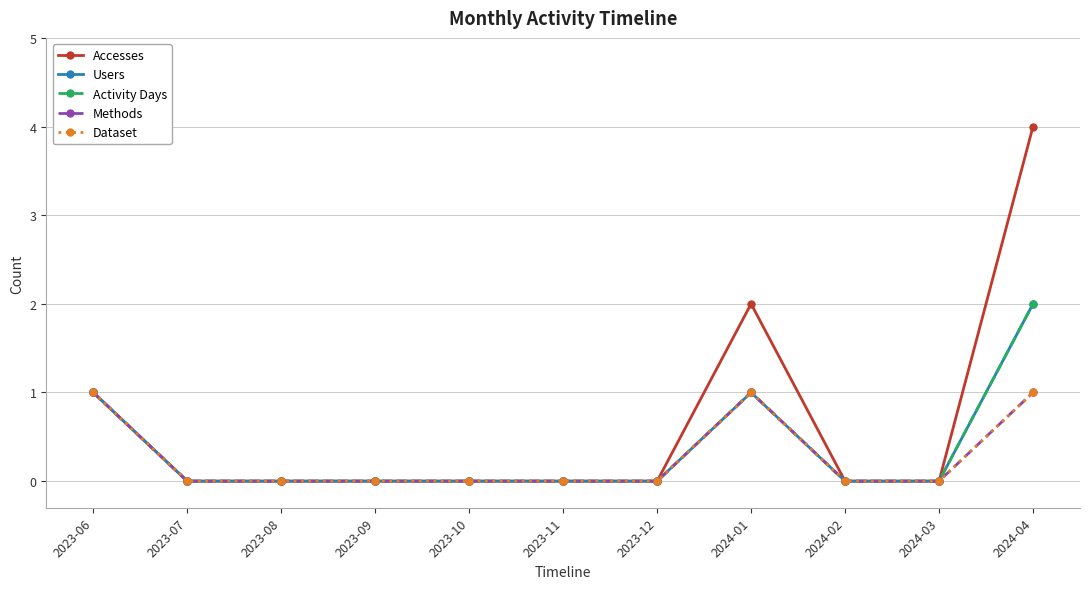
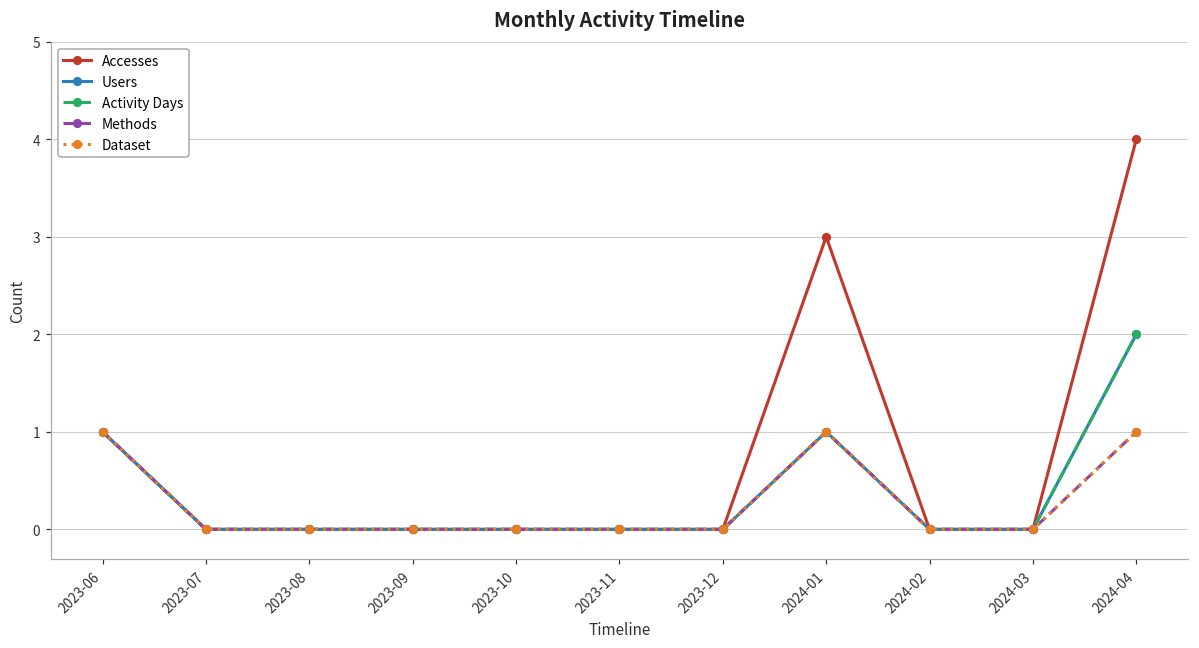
  {
    "Accesses": {
-     "2024-01": 2,
+     "2024-01": 3,
      "2024-04": 4
    },
    "Activity Days": {
      "2024-04": 2
    },
    "Dataset": {
      "2024-04": 1
    }
  }
